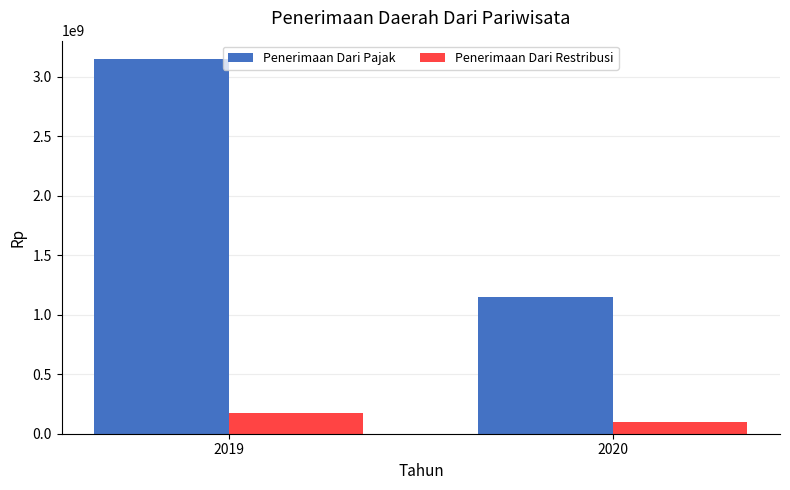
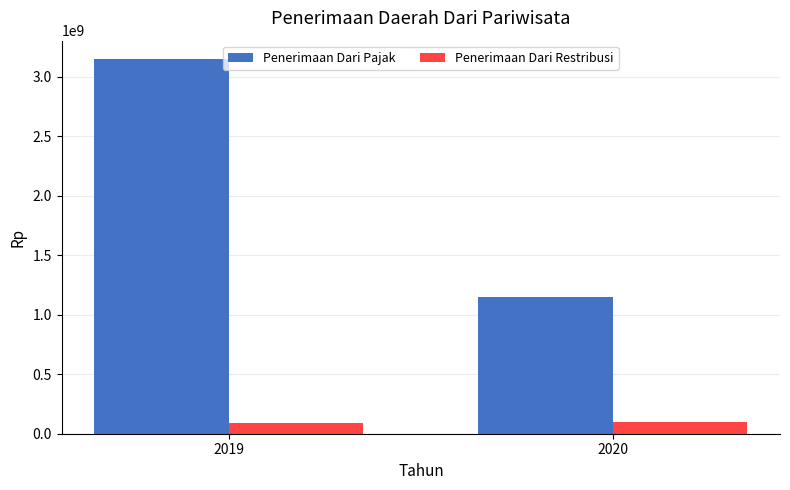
  {
    "Penerimaan Dari Pajak": {
      "2019": 3140000000,
      "2020": 1140000000
    },
    "Penerimaan Dari Restribusi": {
-     "2019": 180000000,
+     "2019": 90000000,
      "2020": 100000000
    }
  }
